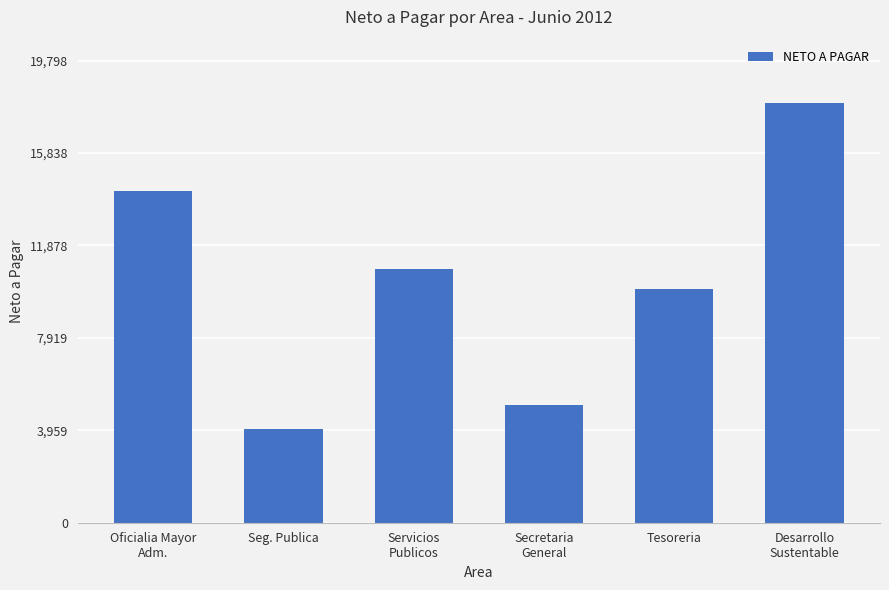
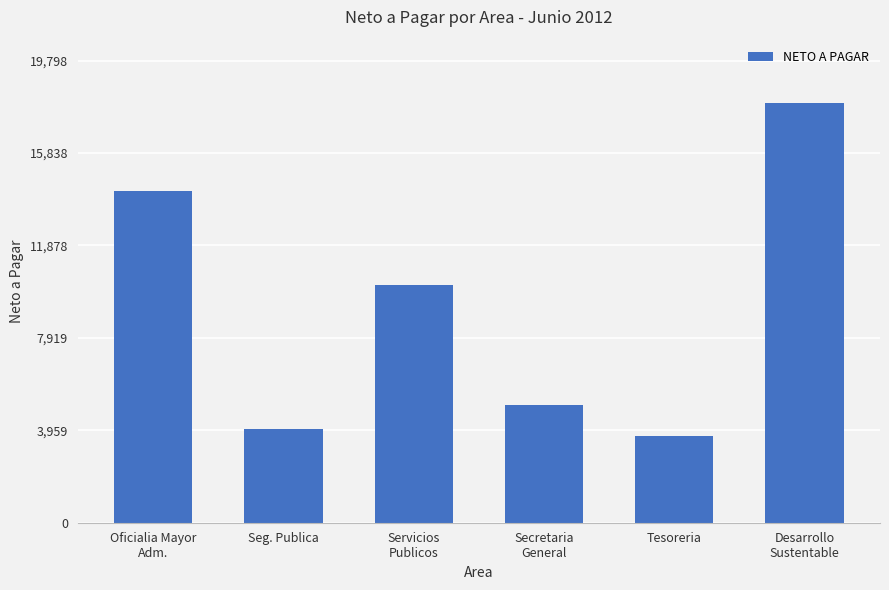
  {
    "Oficialia Mayor Adm.": "14,200",
    "Seg. Publica": "4,000",
-   "Servicios Publicos": "10,900",
+   "Servicios Publicos": "10,200",
    "Secretaria General": "5,000",
-   "Tesoreria": "10,000",
+   "Tesoreria": "3,700",
    "Desarrollo Sustentable": "18,000"
  }
